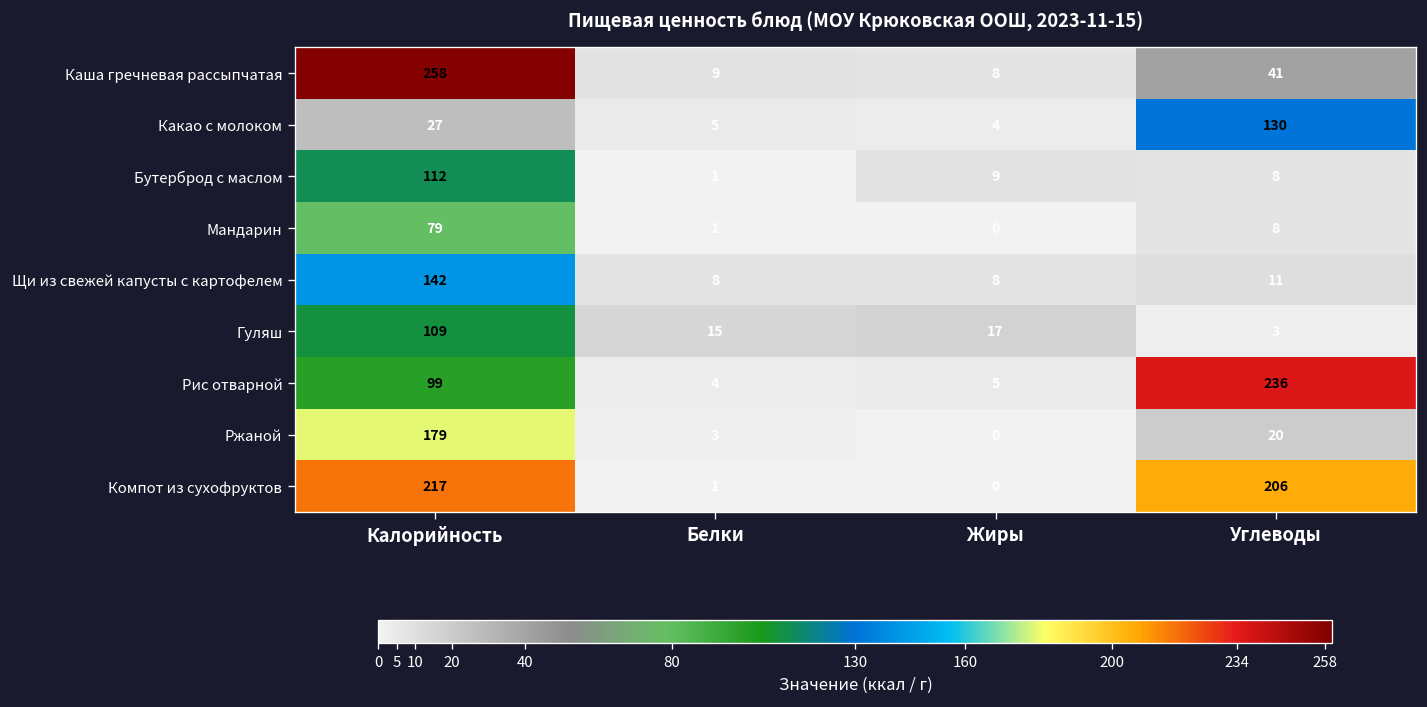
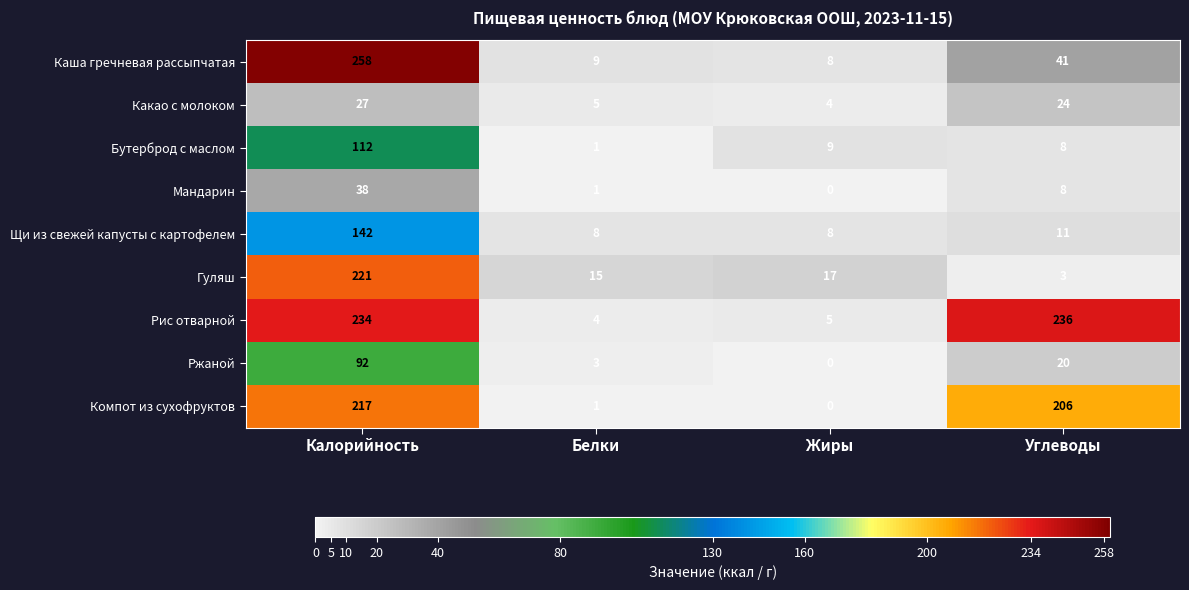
  {
    "Каша гречневая рассыпчатая": {
      "Калорийность": 258,
      "Углеводы": 41
    },
    "Какао с молоком": {
      "Калорийность": 27,
-     "Углеводы": 130
+     "Углеводы": 24
    },
    "Бутерброд с маслом": {
      "Калорийность": 112
    },
    "Мандарин": {
-     "Калорийность": 79
+     "Калорийность": 38
    },
    "Щи из свежей капусты с картофелем": {
      "Калорийность": 142
    },
    "Гуляш": {
-     "Калорийность": 109
+     "Калорийность": 221
    },
    "Рис отварной": {
-     "Калорийность": 99,
+     "Калорийность": 234,
      "Углеводы": 236
    },
    "Ржаной": {
-     "Калорийность": 179,
+     "Калорийность": 92,
      "Углеводы": 20
    },
    "Компот из сухофруктов": {
      "Калорийность": 217,
      "Углеводы": 206
    }
  }
